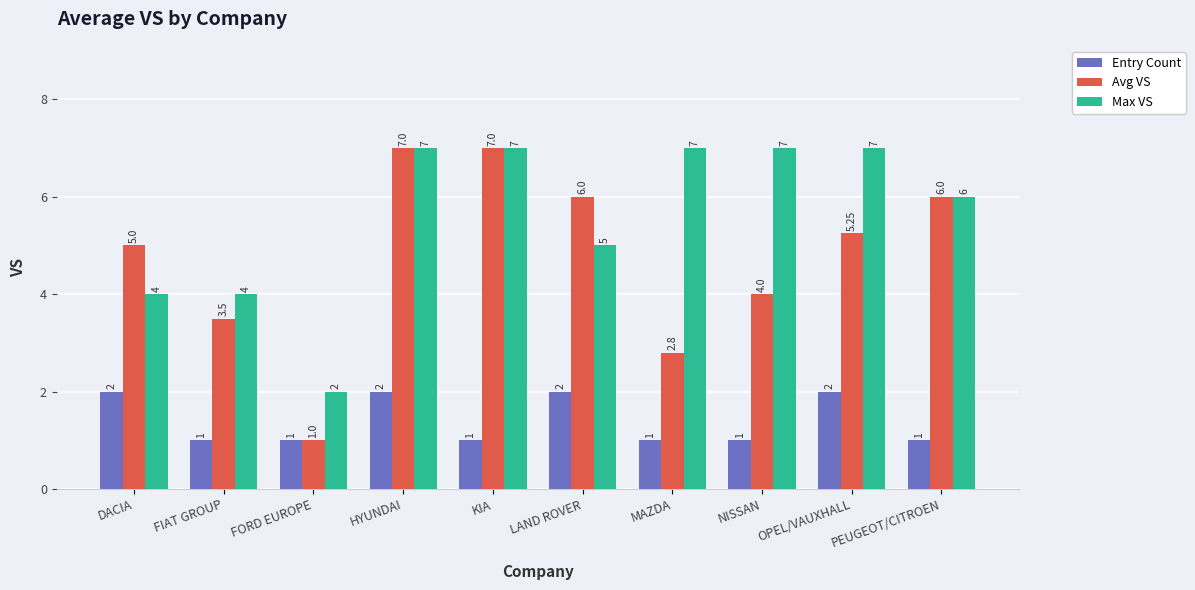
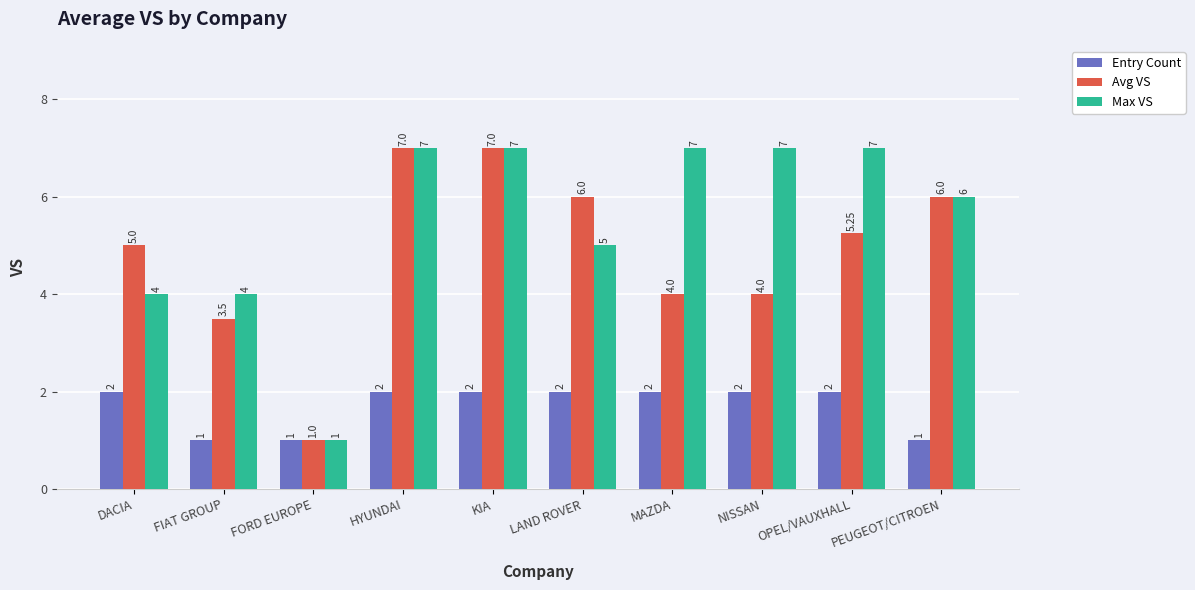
  {
    "Entry Count": {
      "DACIA": 2,
      "FIAT GROUP": 1,
      "FORD EUROPE": 1,
      "HYUNDAI": 2,
-     "KIA": 1,
+     "KIA": 2,
      "LAND ROVER": 2,
-     "MAZDA": 1,
-     "NISSAN": 1,
+     "MAZDA": 2,
+     "NISSAN": 2,
      "OPEL/VAUXHALL": 2,
      "PEUGEOT/CITROEN": 1
    },
    "Avg VS": {
      "DACIA": 5.0,
      "FIAT GROUP": 3.5,
      "FORD EUROPE": 1.0,
      "HYUNDAI": 7.0,
      "KIA": 7.0,
      "LAND ROVER": 6.0,
-     "MAZDA": 2.8,
+     "MAZDA": 4.0,
      "NISSAN": 4.0,
      "OPEL/VAUXHALL": 5.25,
      "PEUGEOT/CITROEN": 6.0
    },
    "Max VS": {
      "DACIA": 4,
      "FIAT GROUP": 4,
-     "FORD EUROPE": 2,
+     "FORD EUROPE": 1,
      "HYUNDAI": 7,
      "KIA": 7,
      "LAND ROVER": 5,
      "MAZDA": 7,
      "NISSAN": 7,
      "OPEL/VAUXHALL": 7,
      "PEUGEOT/CITROEN": 6
    }
  }
